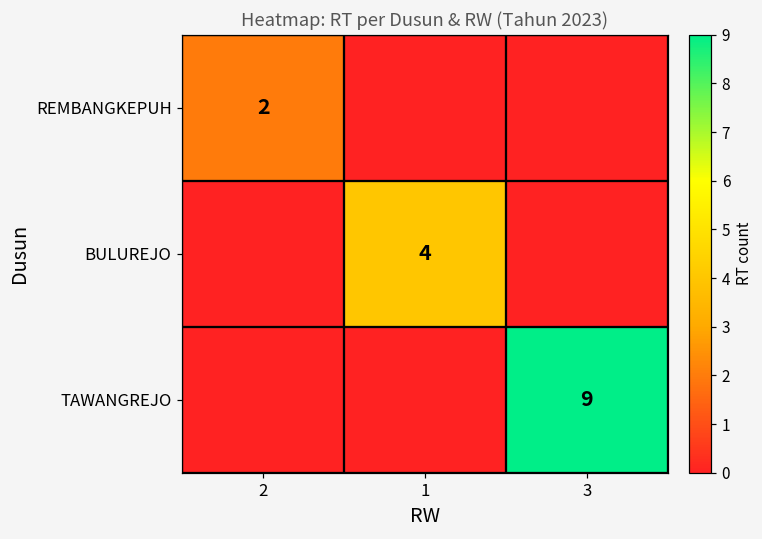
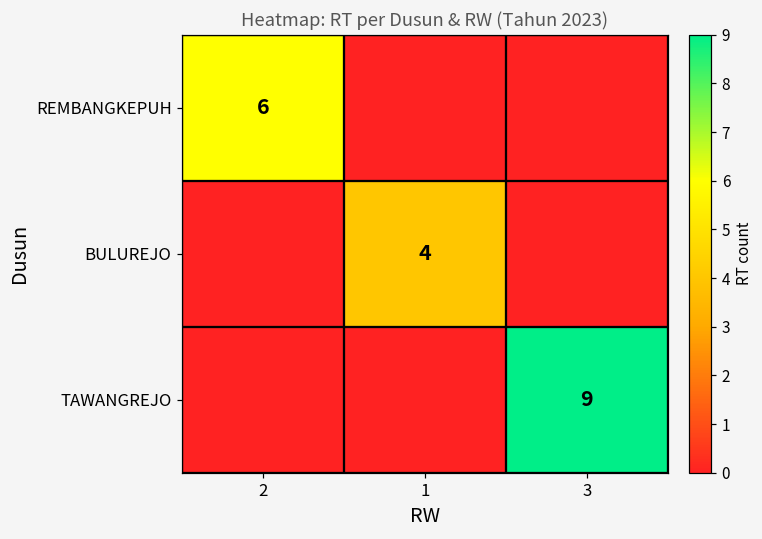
  {
    "REMBANGKEPUH": {
-     "2": 2
+     "2": 6
    },
    "BULUREJO": {
      "1": 4
    },
    "TAWANGREJO": {
      "3": 9
    }
  }
